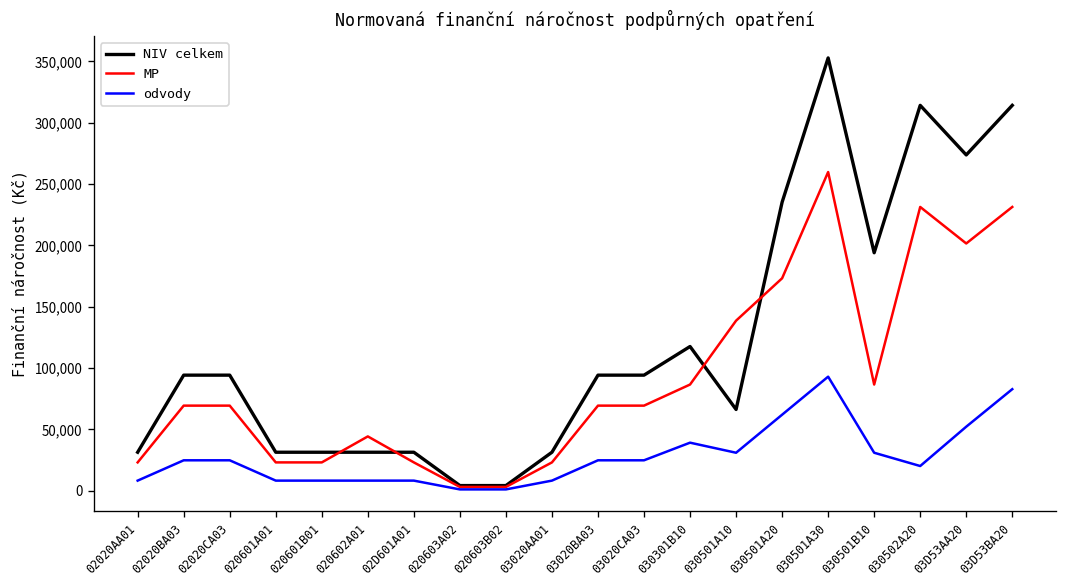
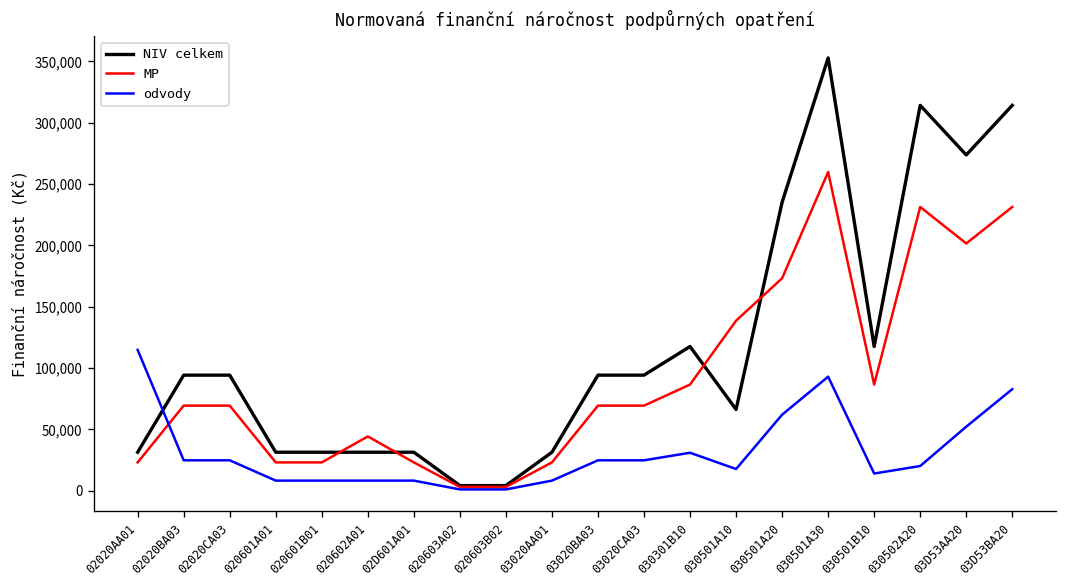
  {
    "NIV celkem": {
      "02020AA01": "31,000",
      "02020BA03": "94,000",
      "02020CA03": "94,000",
      "020601A01": "31,000",
      "020601B01": "31,000",
      "020602A01": "31,000",
      "02D601A01": "31,000",
      "03020AA01": "31,000",
      "03020BA03": "94,000",
      "03020CA03": "94,000",
      "030301B10": "118,000",
      "030501A10": "66,000",
      "030501A20": "235,000",
      "030501A30": "353,000",
-     "030501B10": "194,000",
+     "030501B10": "118,000",
      "030502A20": "314,000",
      "03D53AA20": "274,000",
      "03D53BA20": "314,000"
    },
    "MP": {
      "02020AA01": "23,000",
      "02020BA03": "69,000",
      "02020CA03": "69,000",
      "020601A01": "23,000",
      "020601B01": "23,000",
      "020602A01": "44,000",
      "02D601A01": "23,000",
      "03020AA01": "23,000",
      "03020BA03": "69,000",
      "03020CA03": "69,000",
      "030301B10": "87,000",
      "030501A10": "139,000",
      "030501A20": "173,000",
      "030501A30": "260,000",
      "030501B10": "87,000",
      "030502A20": "231,000",
      "03D53AA20": "202,000",
      "03D53BA20": "231,000"
    },
    "odvody": {
-     "02020AA01": "8,000",
+     "02020AA01": "115,000",
      "02020BA03": "25,000",
      "02020CA03": "25,000",
      "020601A01": "8,000",
      "020601B01": "8,000",
      "020602A01": "8,000",
      "02D601A01": "8,000",
      "03020AA01": "8,000",
      "03020BA03": "25,000",
      "03020CA03": "25,000",
-     "030301B10": "39,000",
-     "030501A10": "31,000",
+     "030301B10": "31,000",
+     "030501A10": "18,000",
      "030501A20": "62,000",
      "030501A30": "93,000",
-     "030501B10": "31,000",
+     "030501B10": "14,000",
      "030502A20": "20,000",
      "03D53AA20": "52,000",
      "03D53BA20": "83,000"
    }
  }
